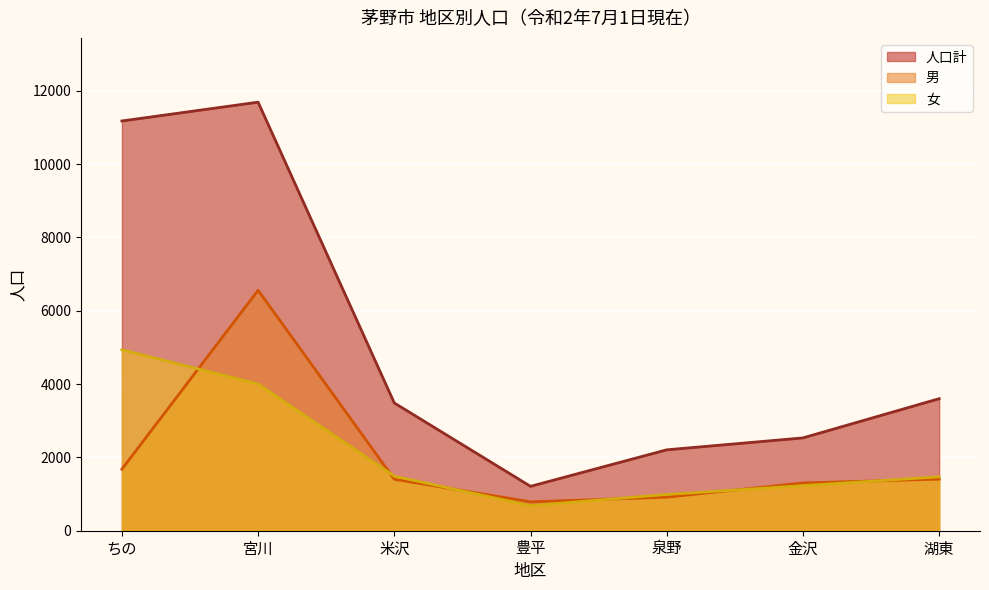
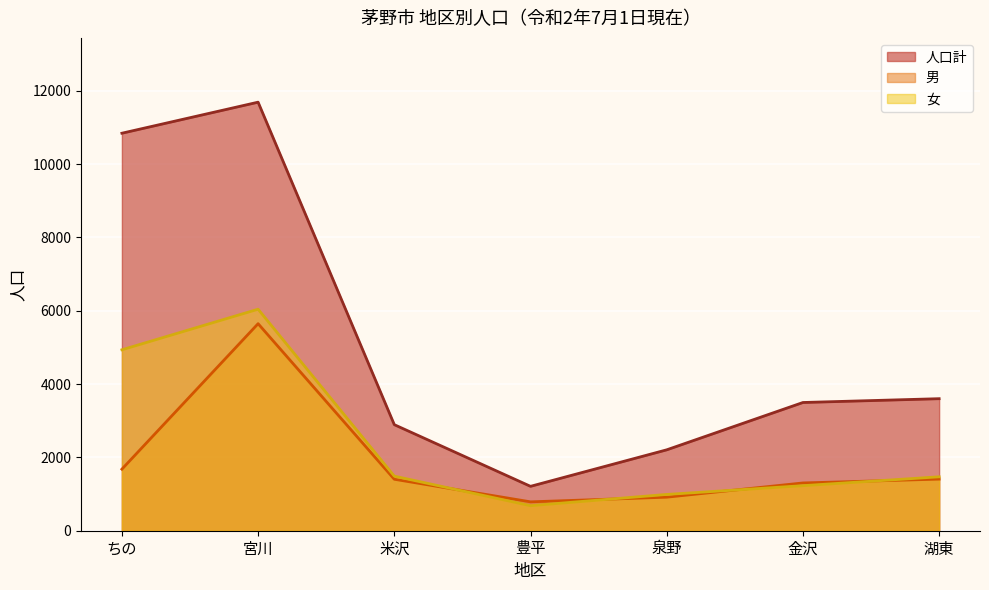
  {
    "人口計": {
-     "ちの": 11200,
+     "ちの": 10800,
      "宮川": 11700,
-     "米沢": 3500,
+     "米沢": 2900,
      "豊平": 1200,
      "泉野": 2200,
-     "金沢": 2500,
+     "金沢": 3500,
      "湖東": 3600
    },
    "男": {
      "ちの": 1700,
-     "宮川": 6600,
+     "宮川": 5600,
      "米沢": 1400,
      "豊平": 800,
      "泉野": 900,
      "金沢": 1300
    },
    "女": {
      "ちの": 4900,
-     "宮川": 4000,
+     "宮川": 6000,
      "米沢": 1500,
      "豊平": 700,
      "泉野": 1000,
      "金沢": 1200
    }
  }
